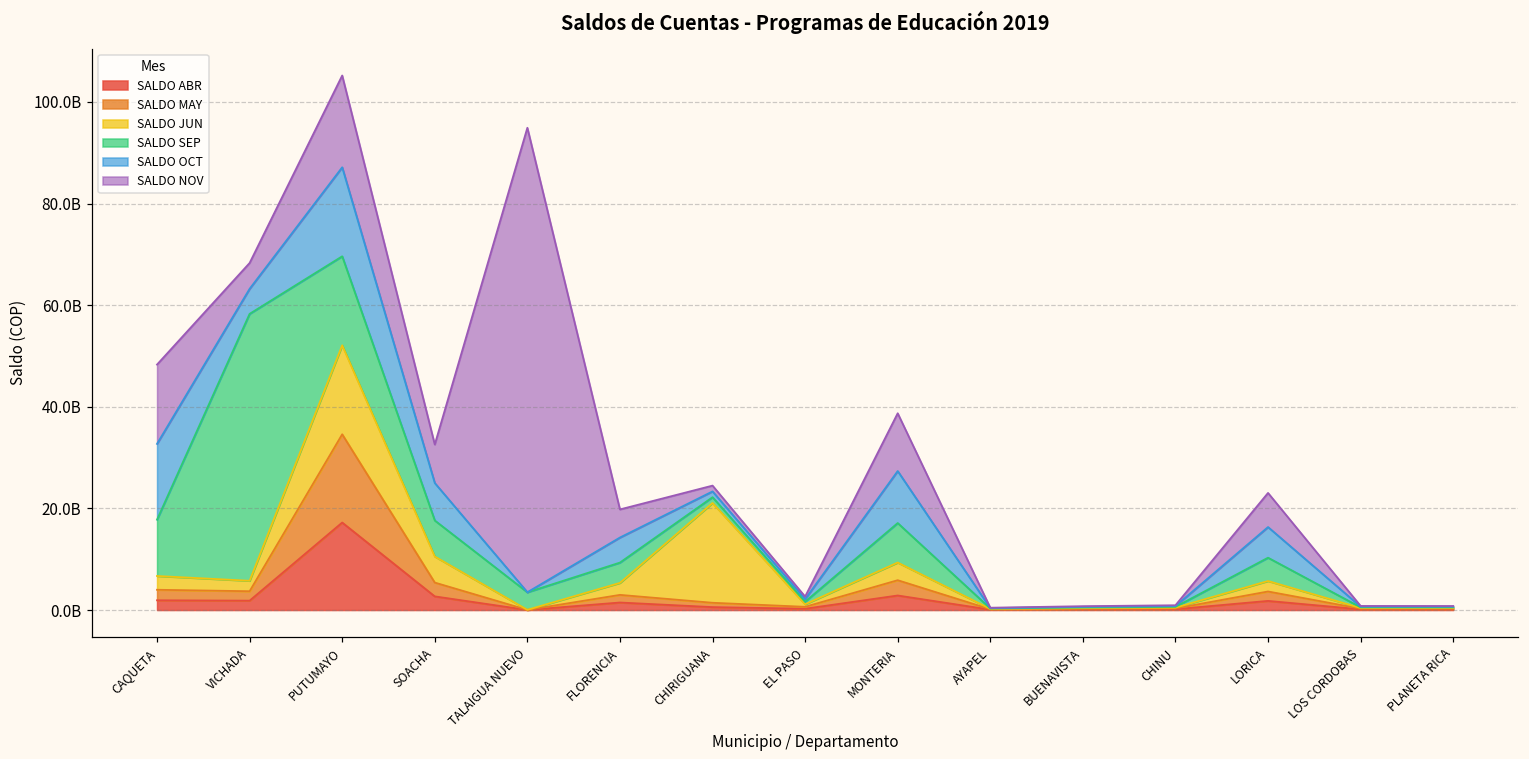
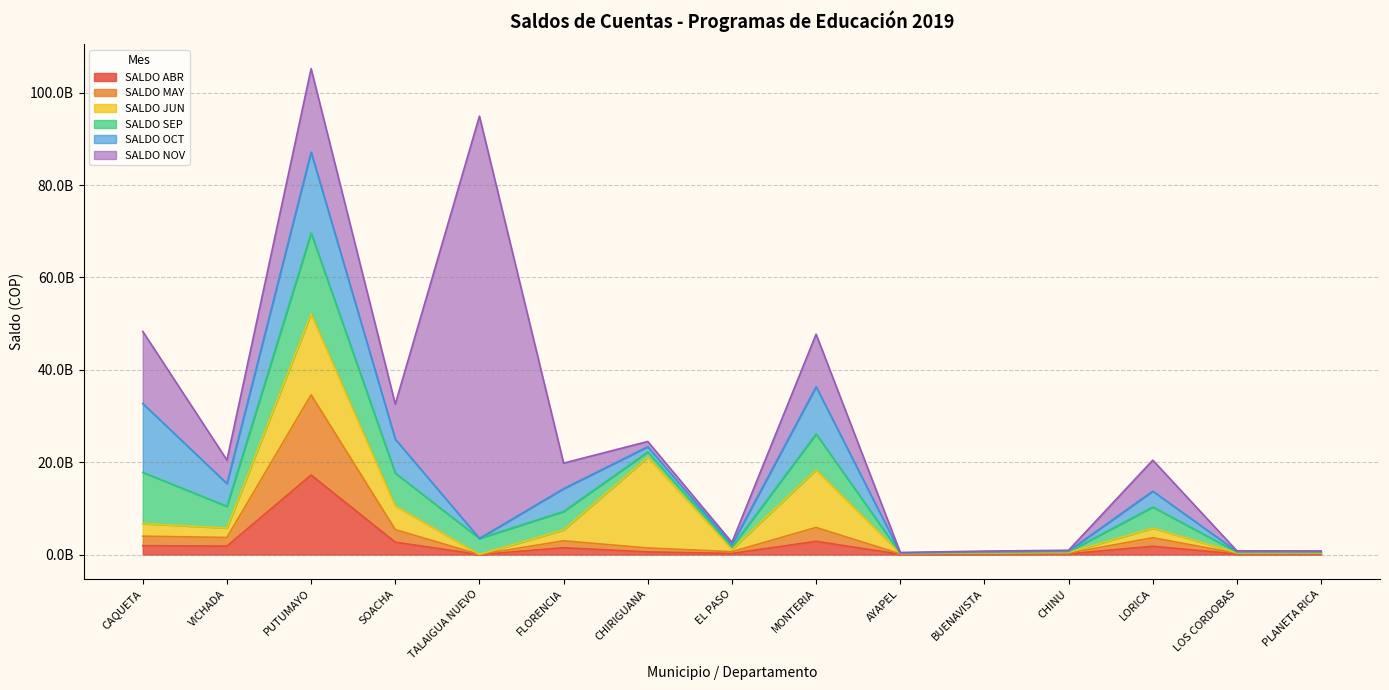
  {
    "SALDO JUN": {
      "CAQUETA": 3000000000,
      "VICHADA": 2000000000,
      "PUTUMAYO": 18000000000,
      "SOACHA": 5000000000,
      "FLORENCIA": 2000000000,
      "CHIRIGUANA": 20000000000,
-     "MONTERIA": 3000000000,
+     "MONTERIA": 12000000000,
      "LORICA": 2000000000
    },
    "SALDO SEP": {
      "CAQUETA": 11000000000,
-     "VICHADA": 53000000000,
+     "VICHADA": 5000000000,
      "PUTUMAYO": 18000000000,
      "SOACHA": 7000000000,
      "FLORENCIA": 4000000000,
      "CHIRIGUANA": 1000000000,
      "MONTERIA": 8000000000,
      "LORICA": 5000000000
    },
    "SALDO OCT": {
      "CAQUETA": 15000000000,
      "VICHADA": 5000000000,
      "PUTUMAYO": 18000000000,
      "SOACHA": 7000000000,
      "FLORENCIA": 5000000000,
      "CHIRIGUANA": 1000000000,
      "MONTERIA": 10000000000,
-     "LORICA": 6000000000
+     "LORICA": 3000000000
    },
    "SALDO NOV": {
      "CAQUETA": 16000000000,
      "VICHADA": 5000000000,
      "PUTUMAYO": 18000000000,
      "SOACHA": 8000000000,
      "TALAIGUA NUEVO": 91000000000,
      "FLORENCIA": 6000000000,
      "CHIRIGUANA": 1000000000,
      "MONTERIA": 11000000000,
      "LORICA": 7000000000
    }
  }
